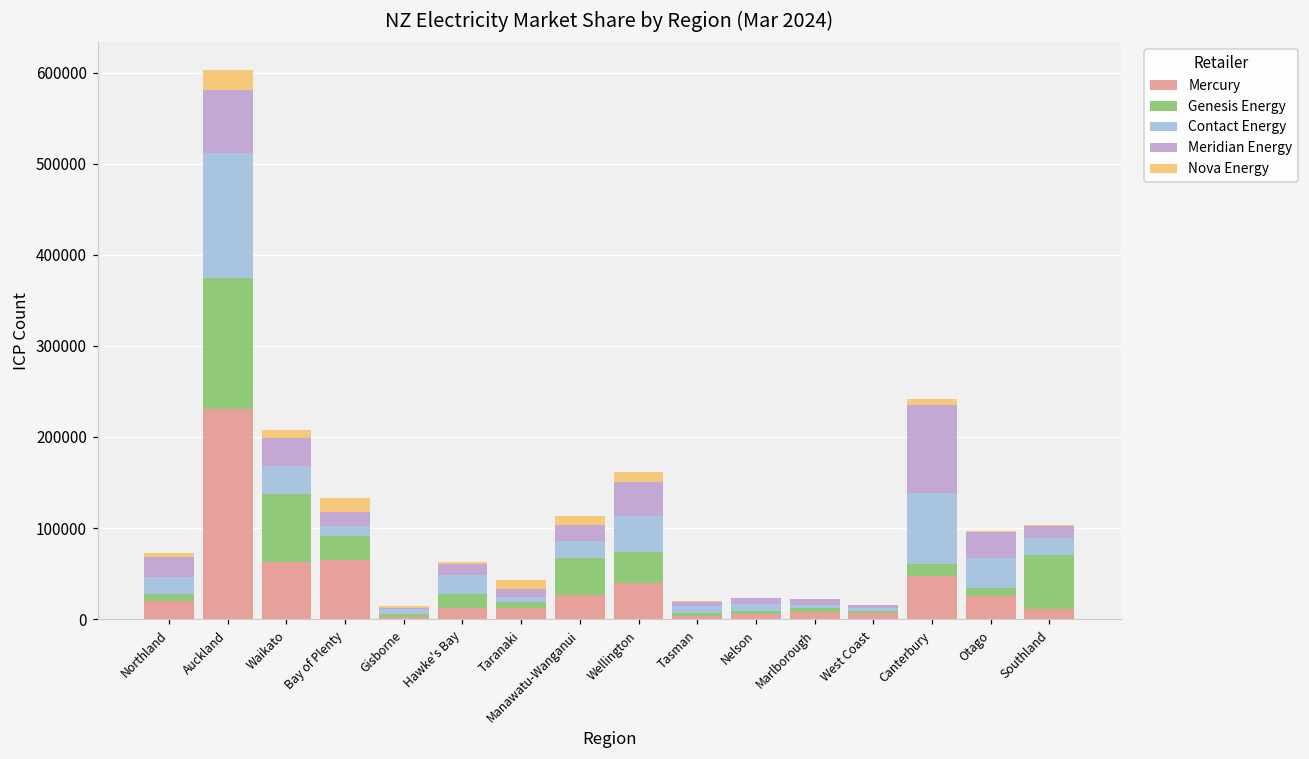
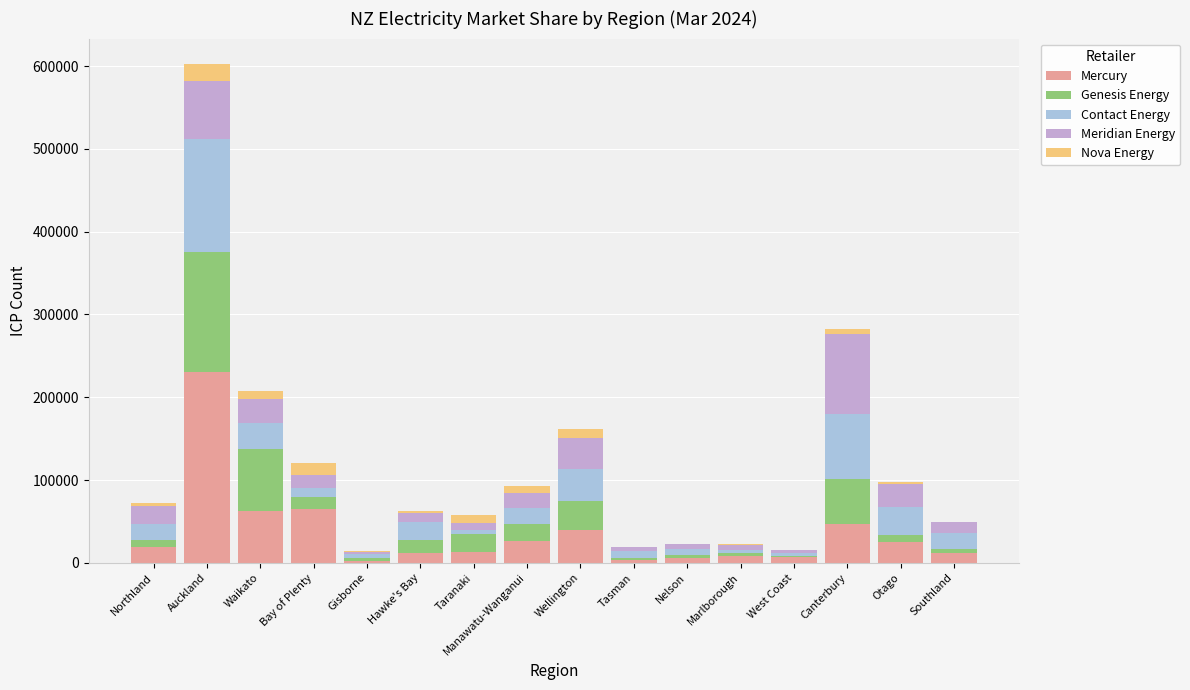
  {
    "Genesis Energy": {
      "Northland": 10000,
      "Auckland": 140000,
      "Waikato": 80000,
-     "Bay of Plenty": 30000,
+     "Bay of Plenty": 10000,
      "Gisborne": 0,
      "Hawke's Bay": 20000,
-     "Taranaki": 10000,
-     "Manawatu-Wanganui": 40000,
+     "Taranaki": 20000,
+     "Manawatu-Wanganui": 20000,
      "Wellington": 30000,
      "Nelson": 0,
      "Marlborough": 0,
-     "Canterbury": 10000,
+     "Canterbury": 50000,
      "Otago": 10000,
-     "Southland": 60000
+     "Southland": 10000
    }
  }
